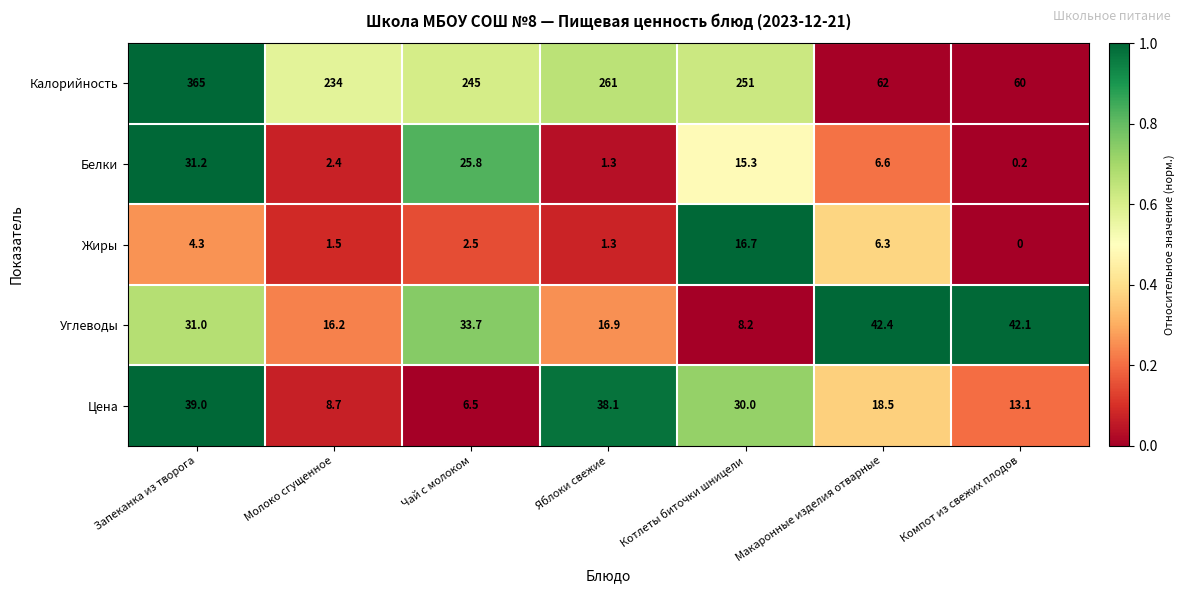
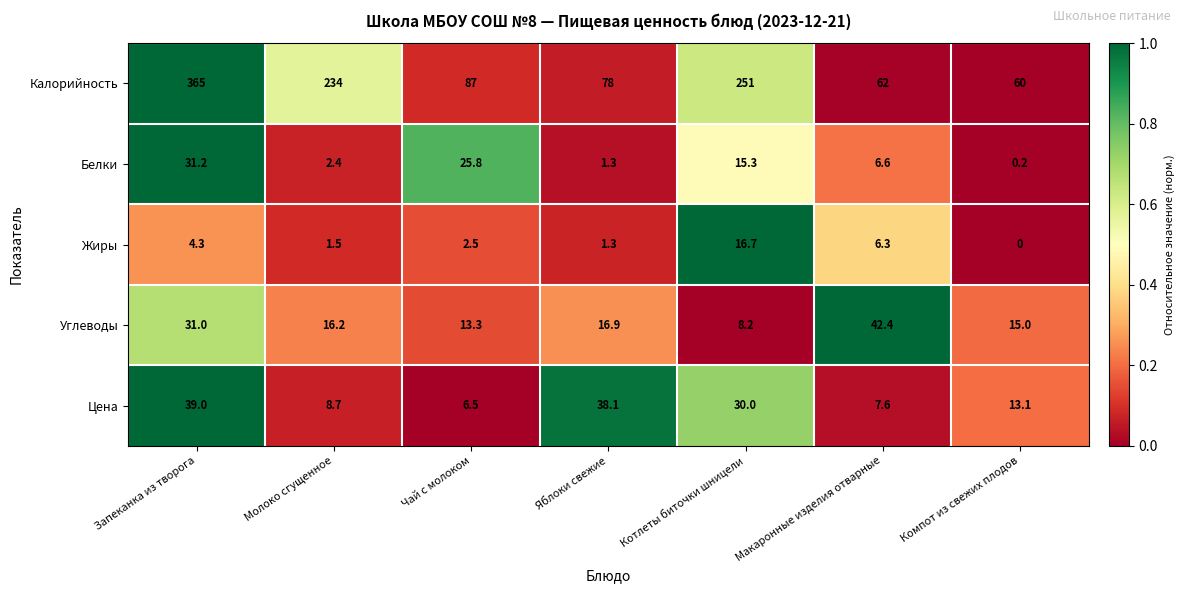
  {
    "Калорийность": {
      "Запеканка из творога": 365,
      "Молоко сгущенное": 234,
-     "Чай с молоком": 245,
-     "Яблоки свежие": 261,
+     "Чай с молоком": 87,
+     "Яблоки свежие": 78,
      "Котлеты биточки шницели": 251,
      "Макаронные изделия отварные": 62,
      "Компот из свежих плодов": 60
    },
    "Белки": {
      "Запеканка из творога": 31.2,
      "Молоко сгущенное": 2.4,
      "Чай с молоком": 25.8,
      "Яблоки свежие": 1.3,
      "Котлеты биточки шницели": 15.3,
      "Макаронные изделия отварные": 6.6,
      "Компот из свежих плодов": 0.2
    },
    "Жиры": {
      "Запеканка из творога": 4.3,
      "Молоко сгущенное": 1.5,
      "Чай с молоком": 2.5,
      "Яблоки свежие": 1.3,
      "Котлеты биточки шницели": 16.7,
      "Макаронные изделия отварные": 6.3,
      "Компот из свежих плодов": 0
    },
    "Углеводы": {
      "Запеканка из творога": 31.0,
      "Молоко сгущенное": 16.2,
-     "Чай с молоком": 33.7,
+     "Чай с молоком": 13.3,
      "Яблоки свежие": 16.9,
      "Котлеты биточки шницели": 8.2,
      "Макаронные изделия отварные": 42.4,
-     "Компот из свежих плодов": 42.1
+     "Компот из свежих плодов": 15.0
    },
    "Цена": {
      "Запеканка из творога": 39.0,
      "Молоко сгущенное": 8.7,
      "Чай с молоком": 6.5,
      "Яблоки свежие": 38.1,
      "Котлеты биточки шницели": 30.0,
-     "Макаронные изделия отварные": 18.5,
+     "Макаронные изделия отварные": 7.6,
      "Компот из свежих плодов": 13.1
    }
  }
